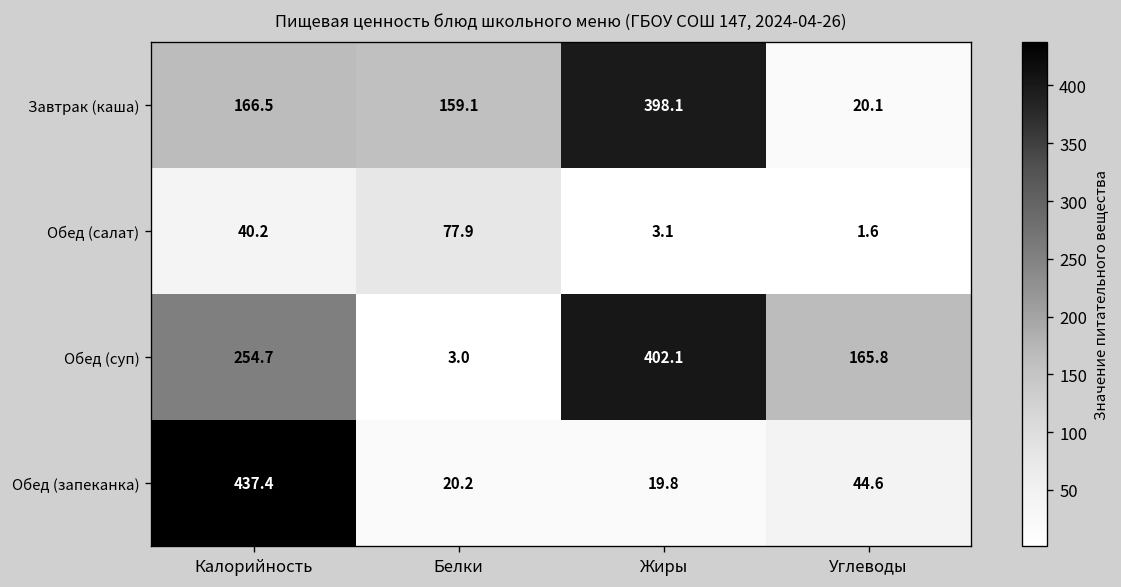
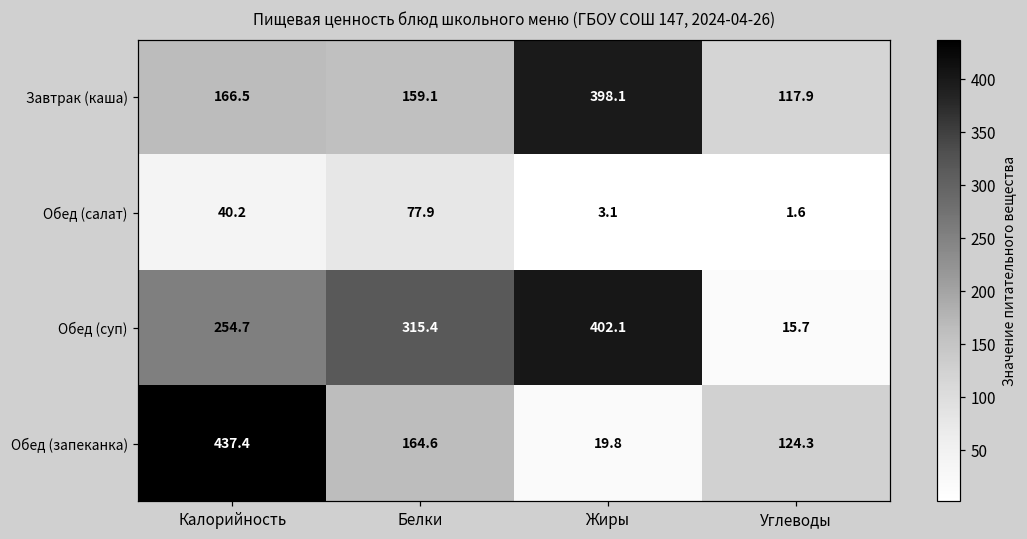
  {
    "Завтрак (каша)": {
      "Калорийность": 166.5,
      "Белки": 159.1,
      "Жиры": 398.1,
-     "Углеводы": 20.1
+     "Углеводы": 117.9
    },
    "Обед (салат)": {
      "Калорийность": 40.2,
      "Белки": 77.9,
      "Жиры": 3.1,
      "Углеводы": 1.6
    },
    "Обед (суп)": {
      "Калорийность": 254.7,
-     "Белки": 3.0,
+     "Белки": 315.4,
      "Жиры": 402.1,
-     "Углеводы": 165.8
+     "Углеводы": 15.7
    },
    "Обед (запеканка)": {
      "Калорийность": 437.4,
-     "Белки": 20.2,
+     "Белки": 164.6,
      "Жиры": 19.8,
-     "Углеводы": 44.6
+     "Углеводы": 124.3
    }
  }
